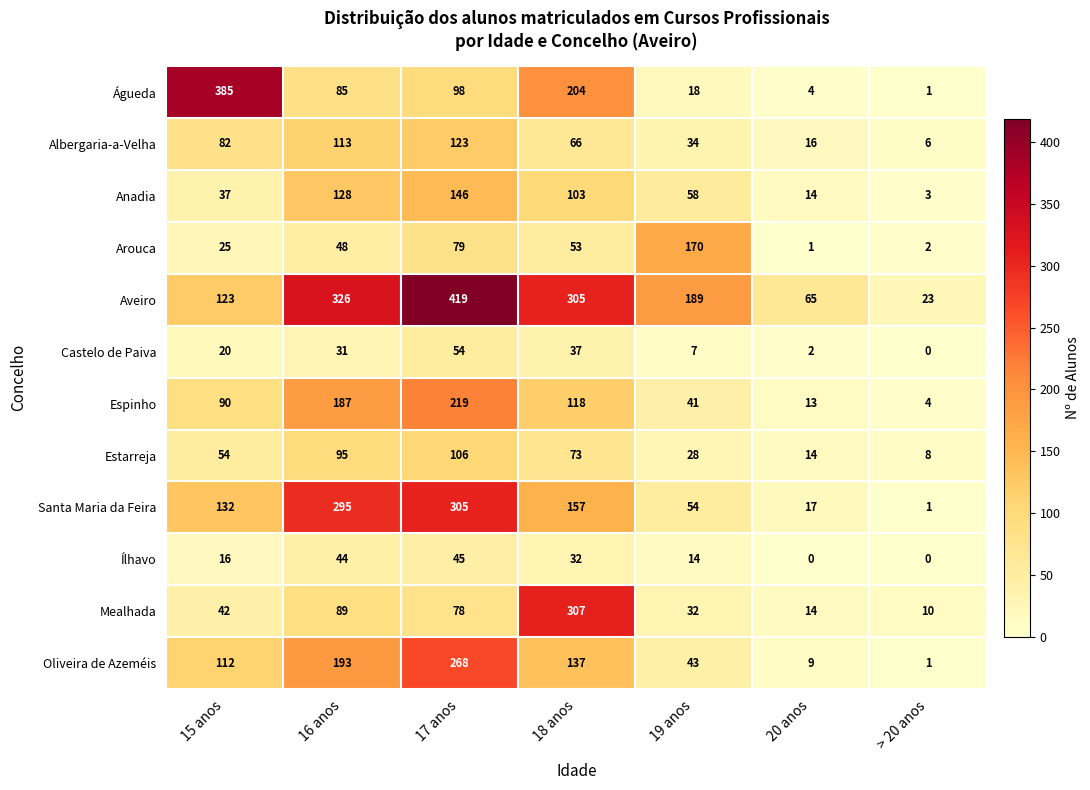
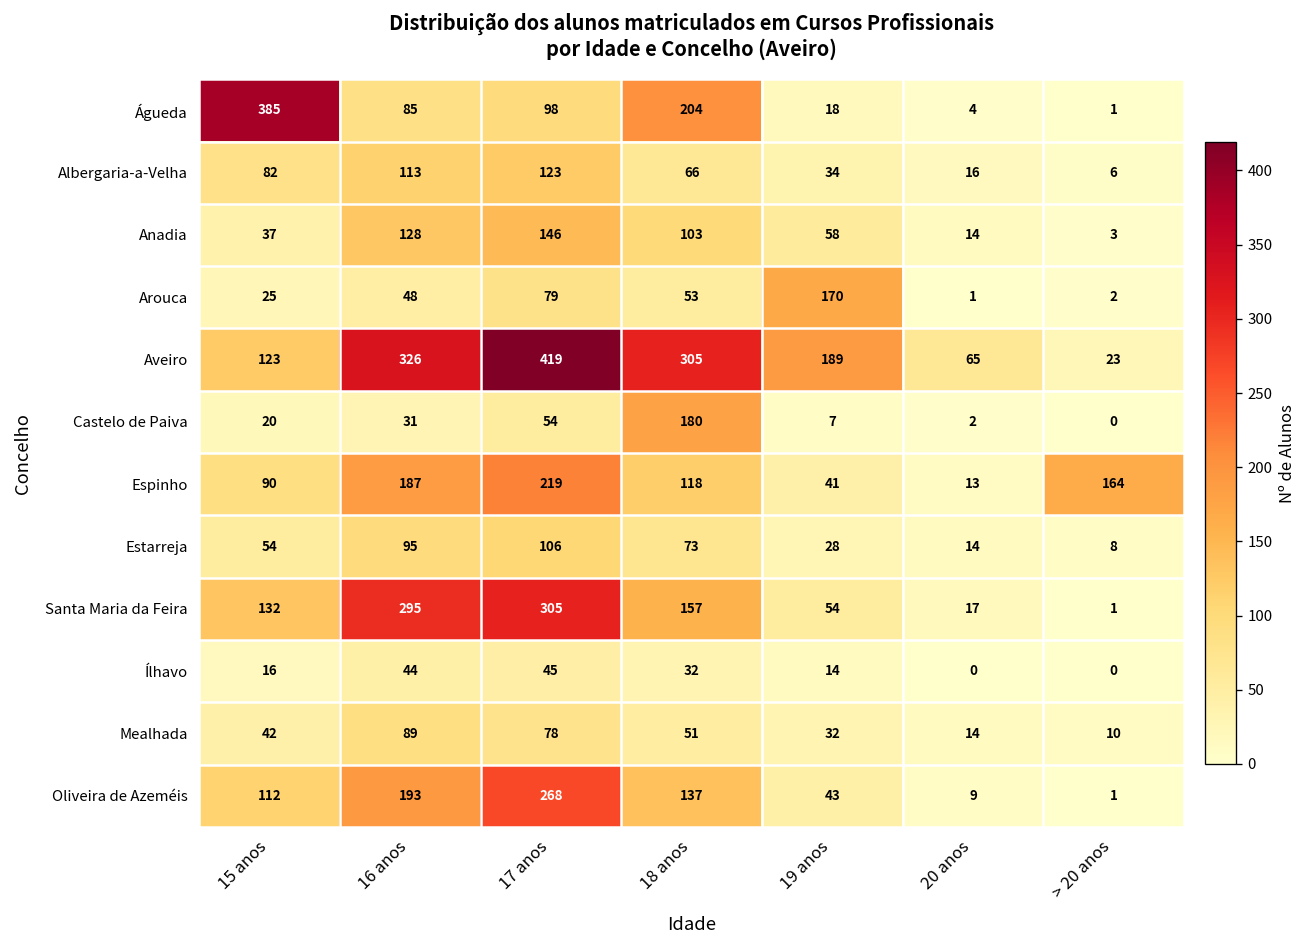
  {
    "Águeda": {
      "15 anos": 385,
      "16 anos": 85,
      "17 anos": 98,
      "18 anos": 204,
      "19 anos": 18,
      "20 anos": 4,
      "> 20 anos": 1
    },
    "Albergaria-a-Velha": {
      "15 anos": 82,
      "16 anos": 113,
      "17 anos": 123,
      "18 anos": 66,
      "19 anos": 34,
      "20 anos": 16,
      "> 20 anos": 6
    },
    "Anadia": {
      "15 anos": 37,
      "16 anos": 128,
      "17 anos": 146,
      "18 anos": 103,
      "19 anos": 58,
      "20 anos": 14,
      "> 20 anos": 3
    },
    "Arouca": {
      "15 anos": 25,
      "16 anos": 48,
      "17 anos": 79,
      "18 anos": 53,
      "19 anos": 170,
      "20 anos": 1,
      "> 20 anos": 2
    },
    "Aveiro": {
      "15 anos": 123,
      "16 anos": 326,
      "17 anos": 419,
      "18 anos": 305,
      "19 anos": 189,
      "20 anos": 65,
      "> 20 anos": 23
    },
    "Castelo de Paiva": {
      "15 anos": 20,
      "16 anos": 31,
      "17 anos": 54,
-     "18 anos": 37,
+     "18 anos": 180,
      "19 anos": 7,
      "20 anos": 2,
      "> 20 anos": 0
    },
    "Espinho": {
      "15 anos": 90,
      "16 anos": 187,
      "17 anos": 219,
      "18 anos": 118,
      "19 anos": 41,
      "20 anos": 13,
-     "> 20 anos": 4
+     "> 20 anos": 164
    },
    "Estarreja": {
      "15 anos": 54,
      "16 anos": 95,
      "17 anos": 106,
      "18 anos": 73,
      "19 anos": 28,
      "20 anos": 14,
      "> 20 anos": 8
    },
    "Santa Maria da Feira": {
      "15 anos": 132,
      "16 anos": 295,
      "17 anos": 305,
      "18 anos": 157,
      "19 anos": 54,
      "20 anos": 17,
      "> 20 anos": 1
    },
    "Ílhavo": {
      "15 anos": 16,
      "16 anos": 44,
      "17 anos": 45,
      "18 anos": 32,
      "19 anos": 14,
      "20 anos": 0,
      "> 20 anos": 0
    },
    "Mealhada": {
      "15 anos": 42,
      "16 anos": 89,
      "17 anos": 78,
-     "18 anos": 307,
+     "18 anos": 51,
      "19 anos": 32,
      "20 anos": 14,
      "> 20 anos": 10
    },
    "Oliveira de Azeméis": {
      "15 anos": 112,
      "16 anos": 193,
      "17 anos": 268,
      "18 anos": 137,
      "19 anos": 43,
      "20 anos": 9,
      "> 20 anos": 1
    }
  }
